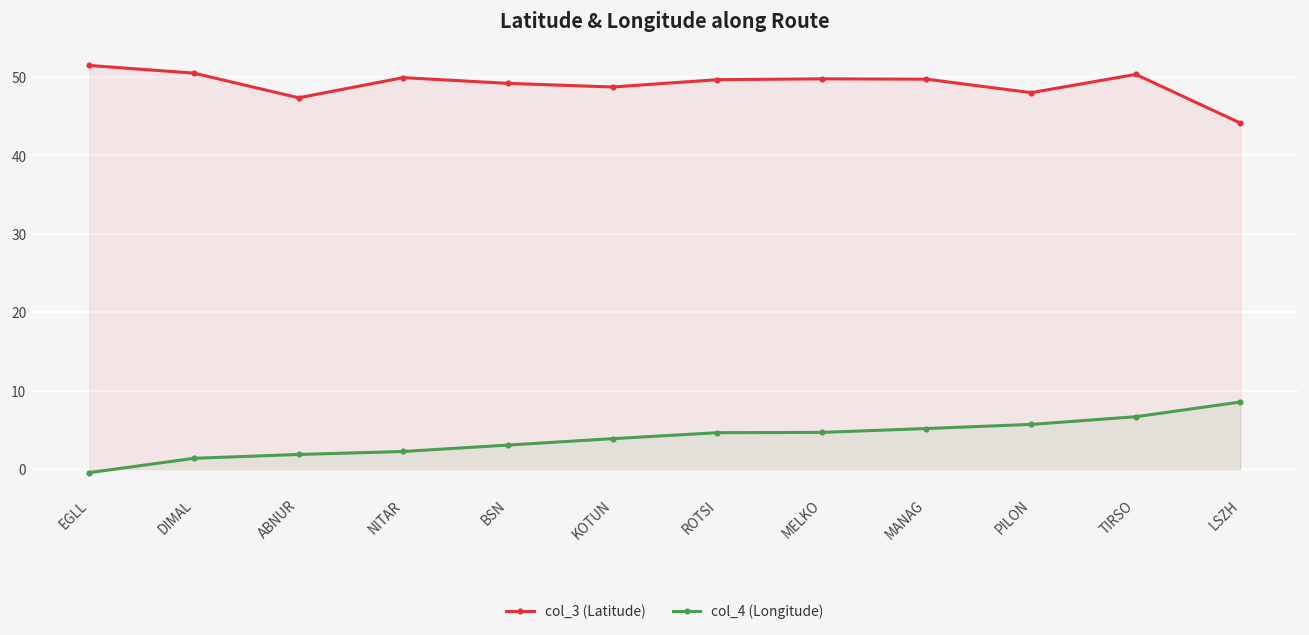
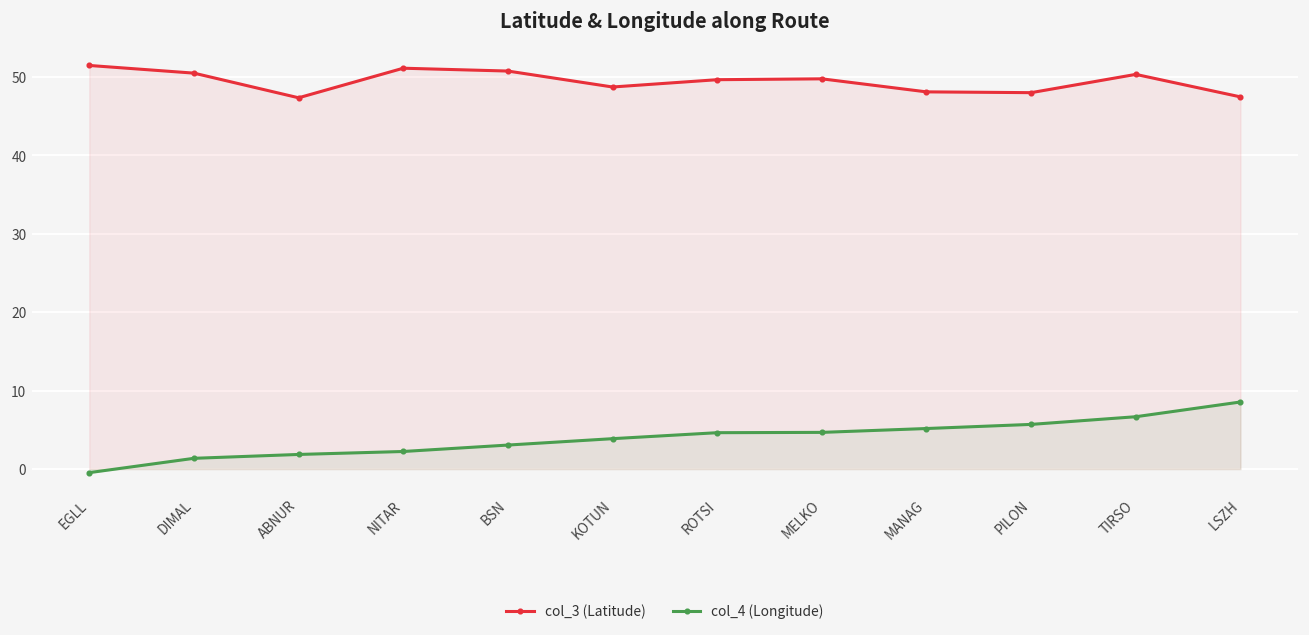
  {
    "col_3 (Latitude)": {
      "EGLL": 51,
      "DIMAL": 50,
      "ABNUR": 47,
-     "NITAR": 50,
-     "BSN": 49,
+     "NITAR": 51,
+     "BSN": 51,
      "KOTUN": 49,
      "ROTSI": 50,
      "MELKO": 50,
-     "MANAG": 50,
+     "MANAG": 48,
      "PILON": 48,
      "TIRSO": 50,
-     "LSZH": 44
+     "LSZH": 47
    }
  }
